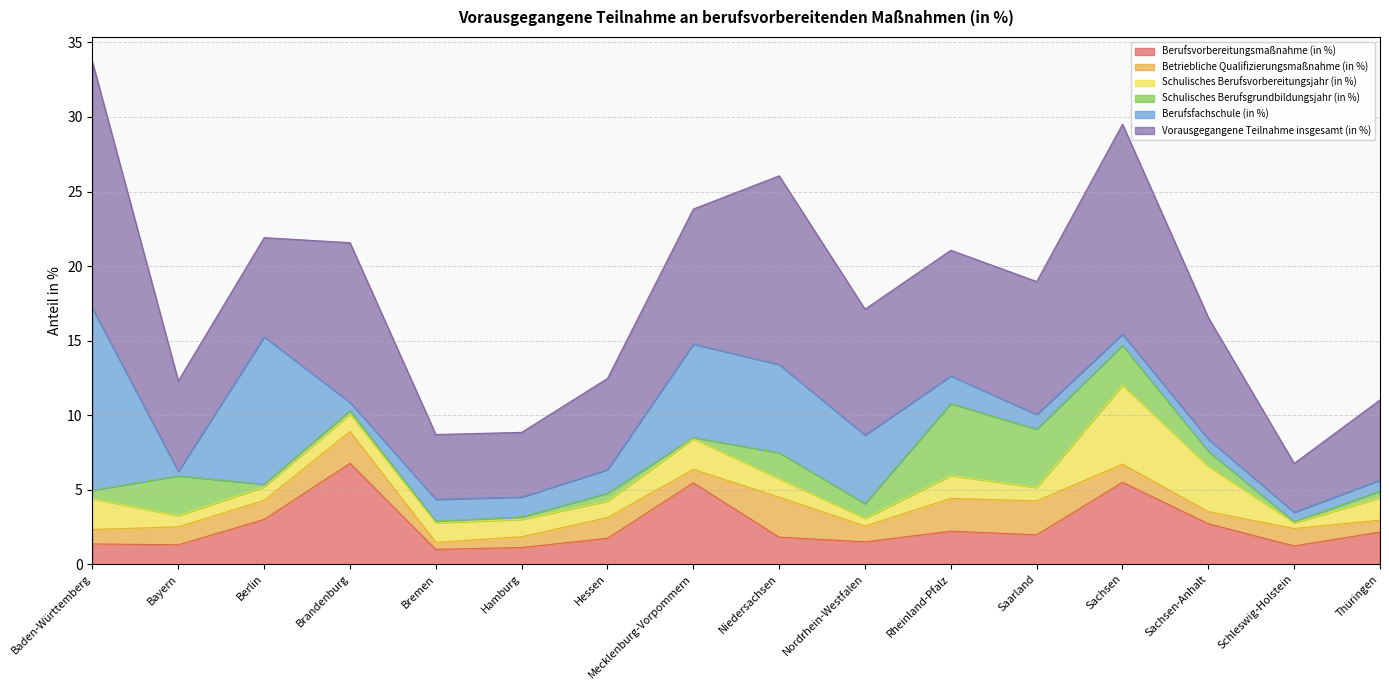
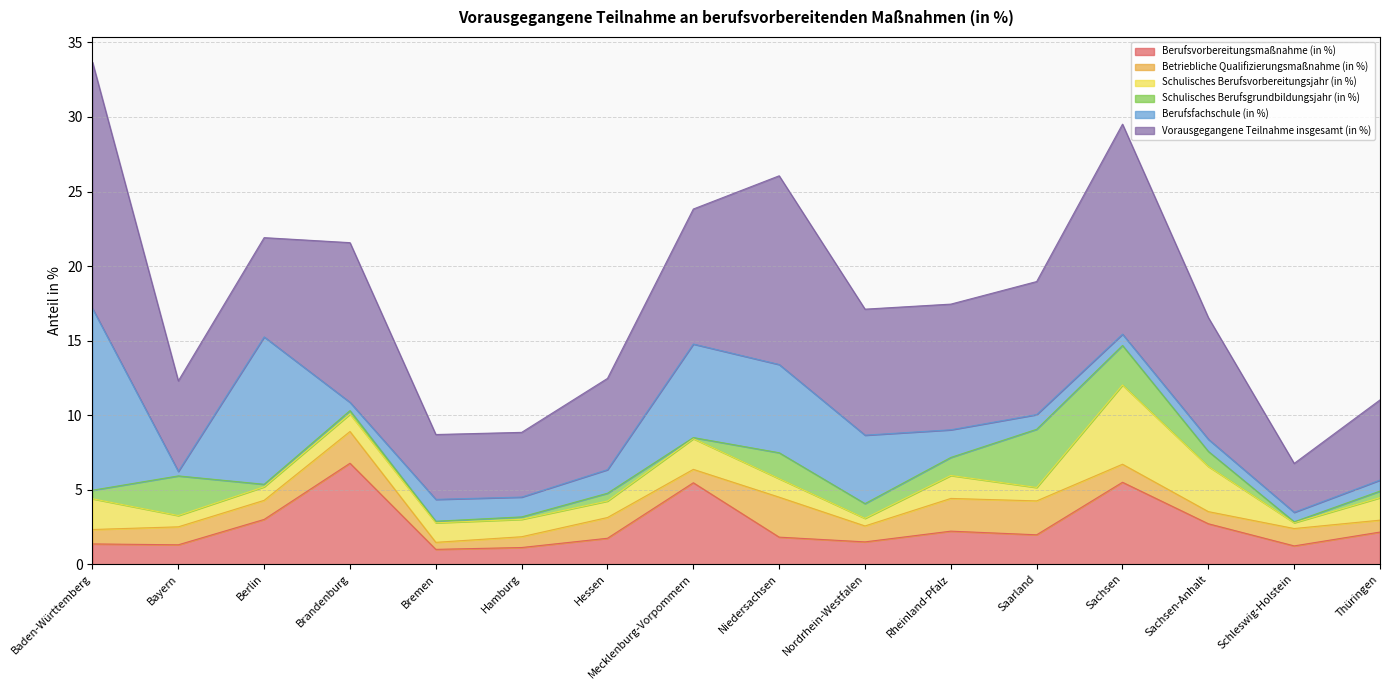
  {
    "Berufsvorbereitungsmaßnahme (in %)": {
      "Baden-Württemberg": 1.4,
      "Bayern": 1.3,
      "Berlin": 3.0,
      "Brandenburg": 6.8,
      "Bremen": 1.0,
      "Hamburg": 1.1,
      "Hessen": 1.7,
      "Mecklenburg-Vorpommern": 5.5,
      "Niedersachsen": 1.8,
      "Nordrhein-Westfalen": 1.5,
      "Rheinland-Pfalz": 2.2,
      "Saarland": 2.0,
      "Sachsen": 5.5,
      "Sachsen-Anhalt": 2.7,
      "Schleswig-Holstein": 1.2,
      "Thüringen": 2.2
    },
    "Schulisches Berufsgrundbildungsjahr (in %)": {
      "Baden-Württemberg": 0.6,
      "Bayern": 2.7,
      "Brandenburg": 0.2,
      "Hessen": 0.5,
      "Niedersachsen": 1.7,
      "Nordrhein-Westfalen": 1.0,
-     "Rheinland-Pfalz": 4.8,
+     "Rheinland-Pfalz": 1.2,
      "Saarland": 3.9,
      "Sachsen": 2.7,
      "Sachsen-Anhalt": 1.0,
      "Thüringen": 0.4
    },
    "Berufsfachschule (in %)": {
      "Baden-Württemberg": 12.2,
      "Bayern": 0.3,
      "Berlin": 9.9,
      "Brandenburg": 0.6,
      "Bremen": 1.5,
      "Hamburg": 1.3,
      "Hessen": 1.6,
      "Mecklenburg-Vorpommern": 6.3,
      "Niedersachsen": 5.9,
      "Nordrhein-Westfalen": 4.6,
      "Rheinland-Pfalz": 1.9,
      "Saarland": 1.0,
      "Sachsen": 0.8,
      "Sachsen-Anhalt": 0.8,
      "Schleswig-Holstein": 0.6,
      "Thüringen": 0.7
    },
    "Vorausgegangene Teilnahme insgesamt (in %)": {
      "Baden-Württemberg": 16.5,
      "Bayern": 6.1,
      "Berlin": 6.7,
      "Brandenburg": 10.7,
      "Bremen": 4.4,
      "Hamburg": 4.3,
      "Hessen": 6.1,
      "Mecklenburg-Vorpommern": 9.1,
      "Niedersachsen": 12.7,
      "Nordrhein-Westfalen": 8.5,
      "Rheinland-Pfalz": 8.4,
      "Saarland": 8.9,
      "Sachsen": 14.1,
      "Sachsen-Anhalt": 8.2,
      "Schleswig-Holstein": 3.3,
      "Thüringen": 5.4
    }
  }
